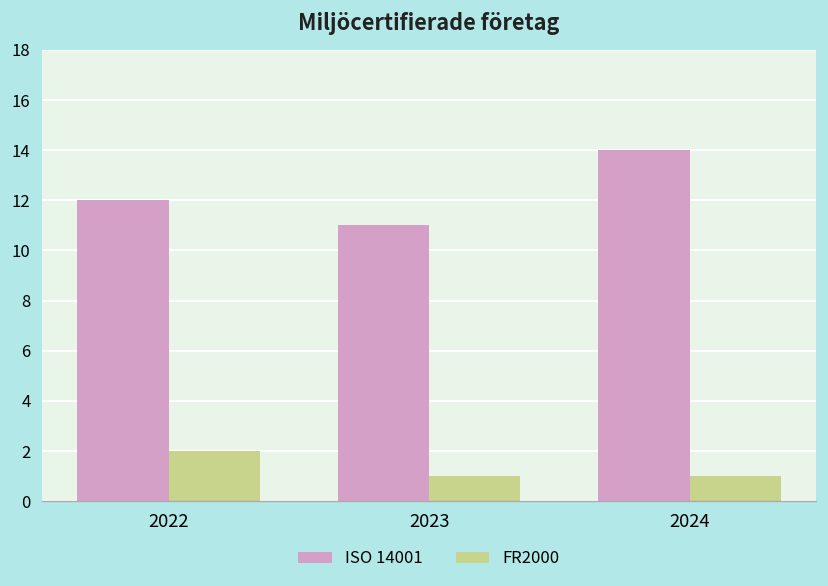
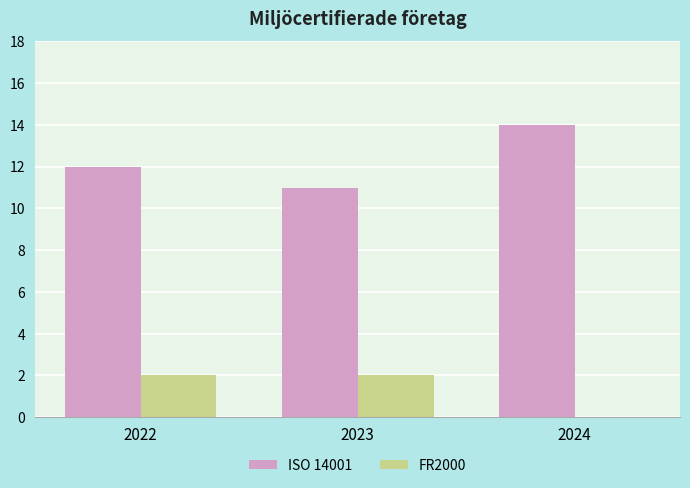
  {
    "ISO 14001": {
      "2022": 12,
      "2023": 11,
      "2024": 14
    },
    "FR2000": {
      "2022": 2,
-     "2023": 1,
-     "2024": 1
+     "2023": 2,
+     "2024": 0
    }
  }
